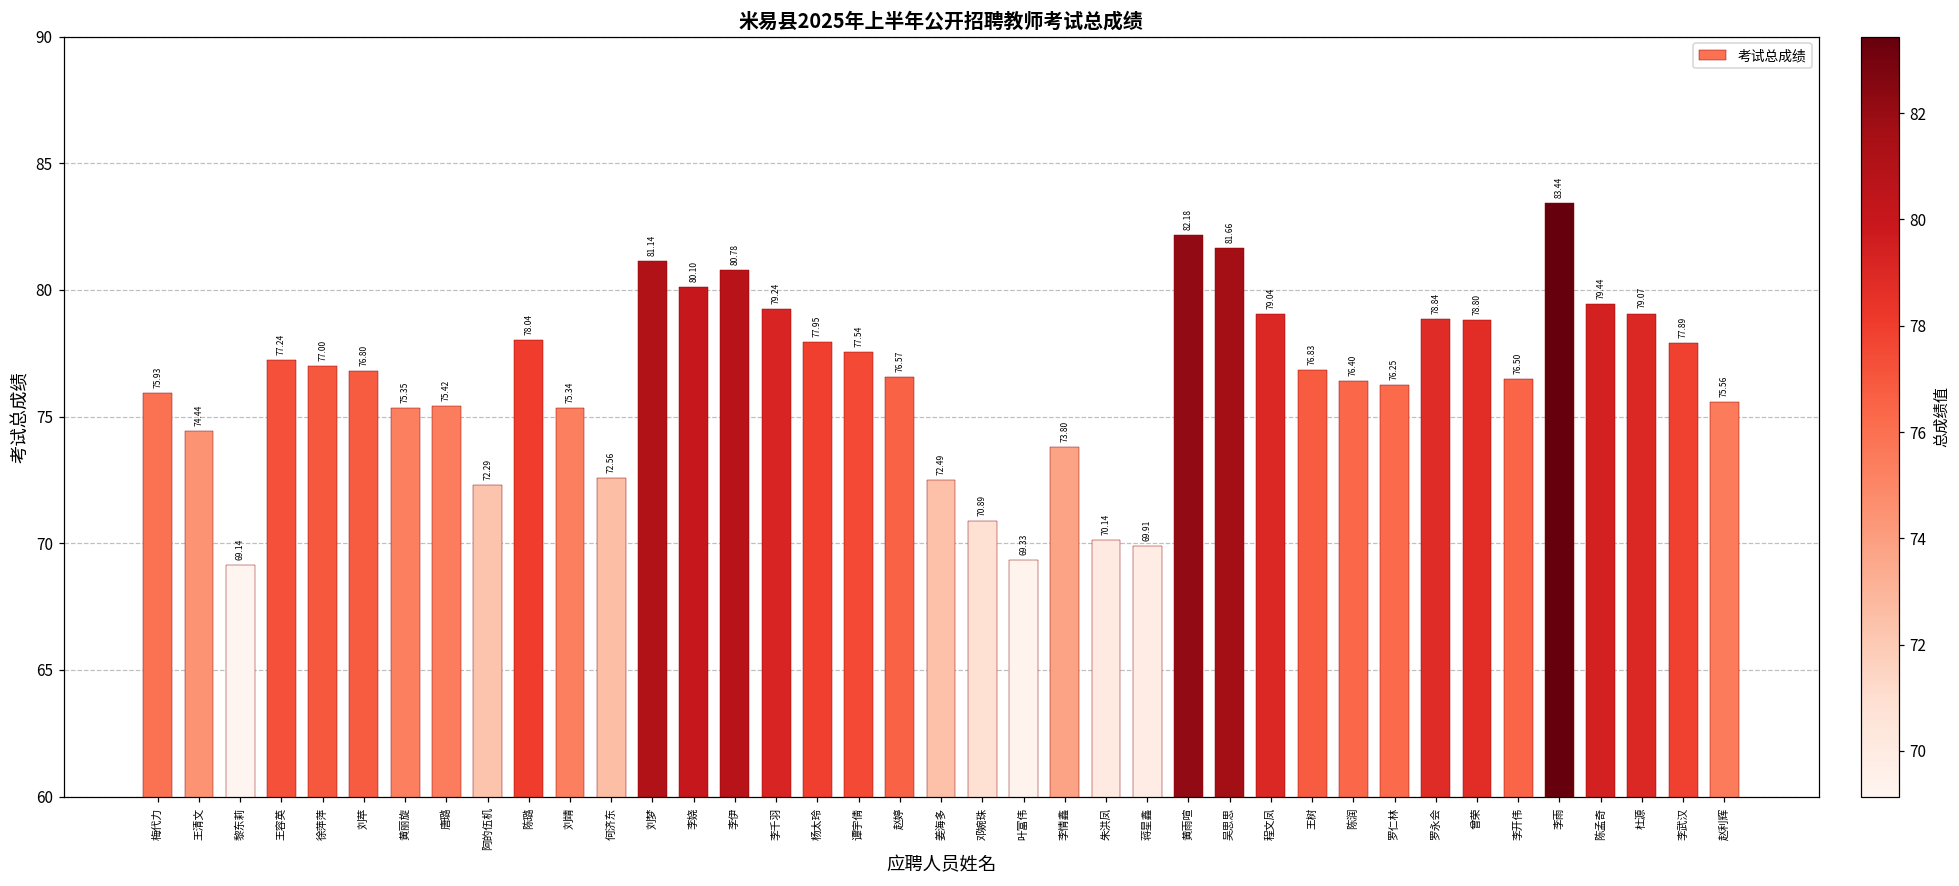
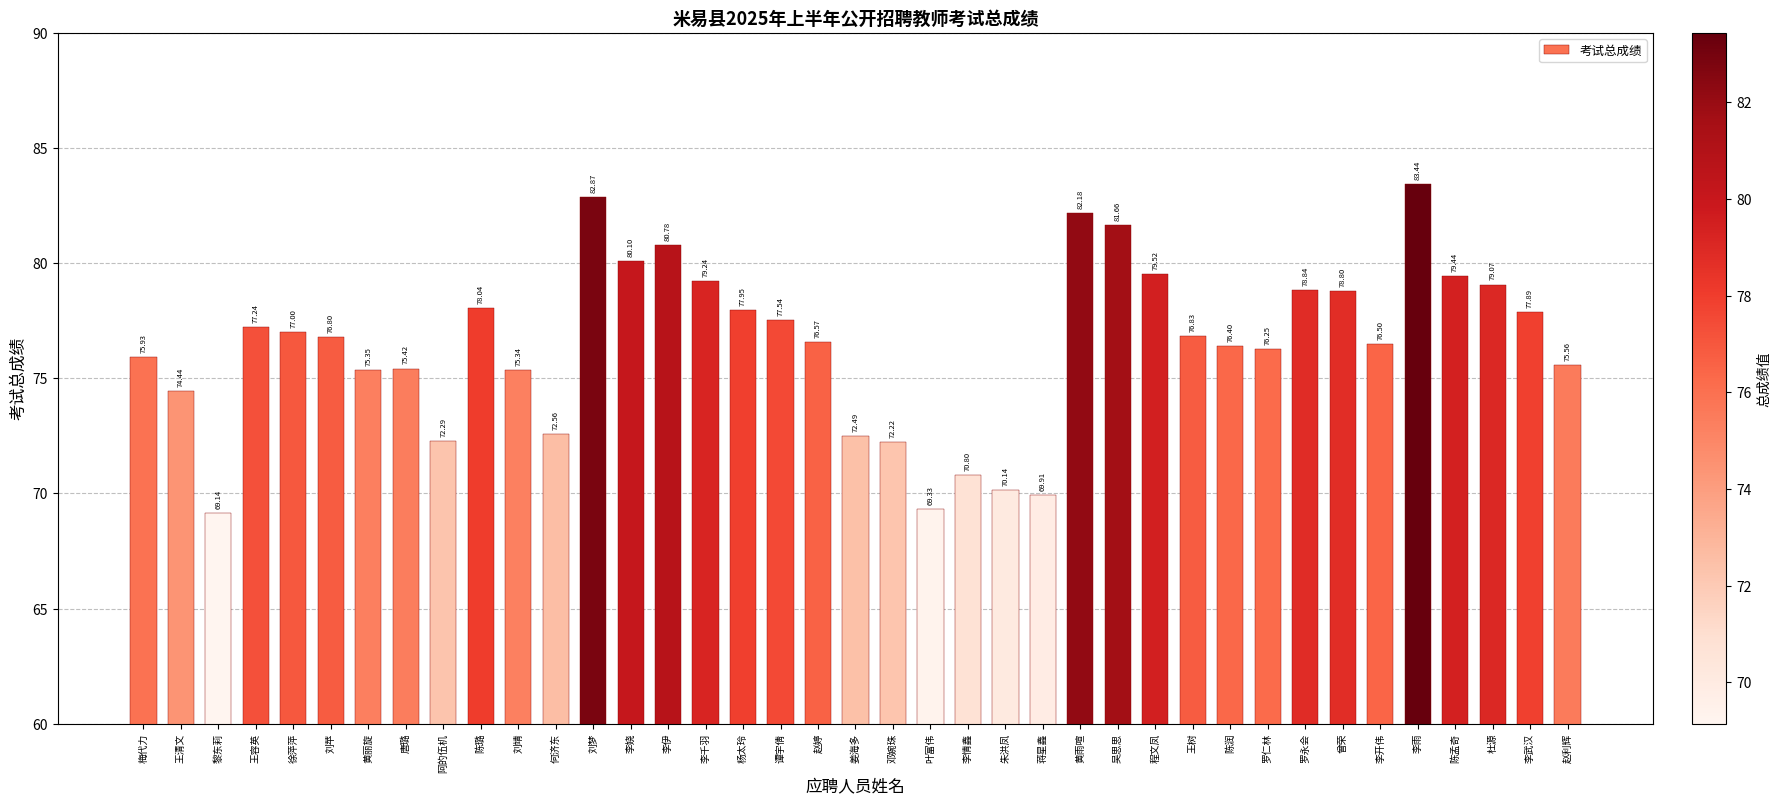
  {
    "梅代力": 75.93,
    "王清文": 74.44,
    "黎东莉": 69.14,
    "王容英": 77.24,
    "徐萍萍": 77.00,
    "刘苹": 76.80,
    "黄丽旋": 75.35,
    "唐璐": 75.42,
    "阿的伍机": 72.29,
    "陈璐": 78.04,
    "刘靖": 75.34,
    "何济东": 72.56,
-   "刘梦": 81.14,
+   "刘梦": 82.87,
    "李娆": 80.10,
    "李伊": 80.78,
    "李千羽": 79.24,
    "杨太玲": 77.95,
    "谭宇倩": 77.54,
    "赵婷": 76.57,
    "姜海多": 72.49,
-   "邓婉珠": 70.89,
+   "邓婉珠": 72.22,
    "叶富伟": 69.33,
-   "李情鑫": 73.80,
+   "李情鑫": 70.80,
    "朱洪凤": 70.14,
    "蒋星鑫": 69.91,
    "黄雨喧": 82.18,
    "吴思思": 81.66,
-   "程文凤": 79.04,
+   "程文凤": 79.52,
    "王树": 76.83,
    "陈润": 76.40,
    "罗仁林": 76.25,
    "罗永会": 78.84,
    "曾荣": 78.80,
    "李开伟": 76.50,
    "李雨": 83.44,
    "陈孟奇": 79.44,
    "杜源": 79.07,
    "李武汉": 77.89,
    "赵利辉": 75.56
  }
